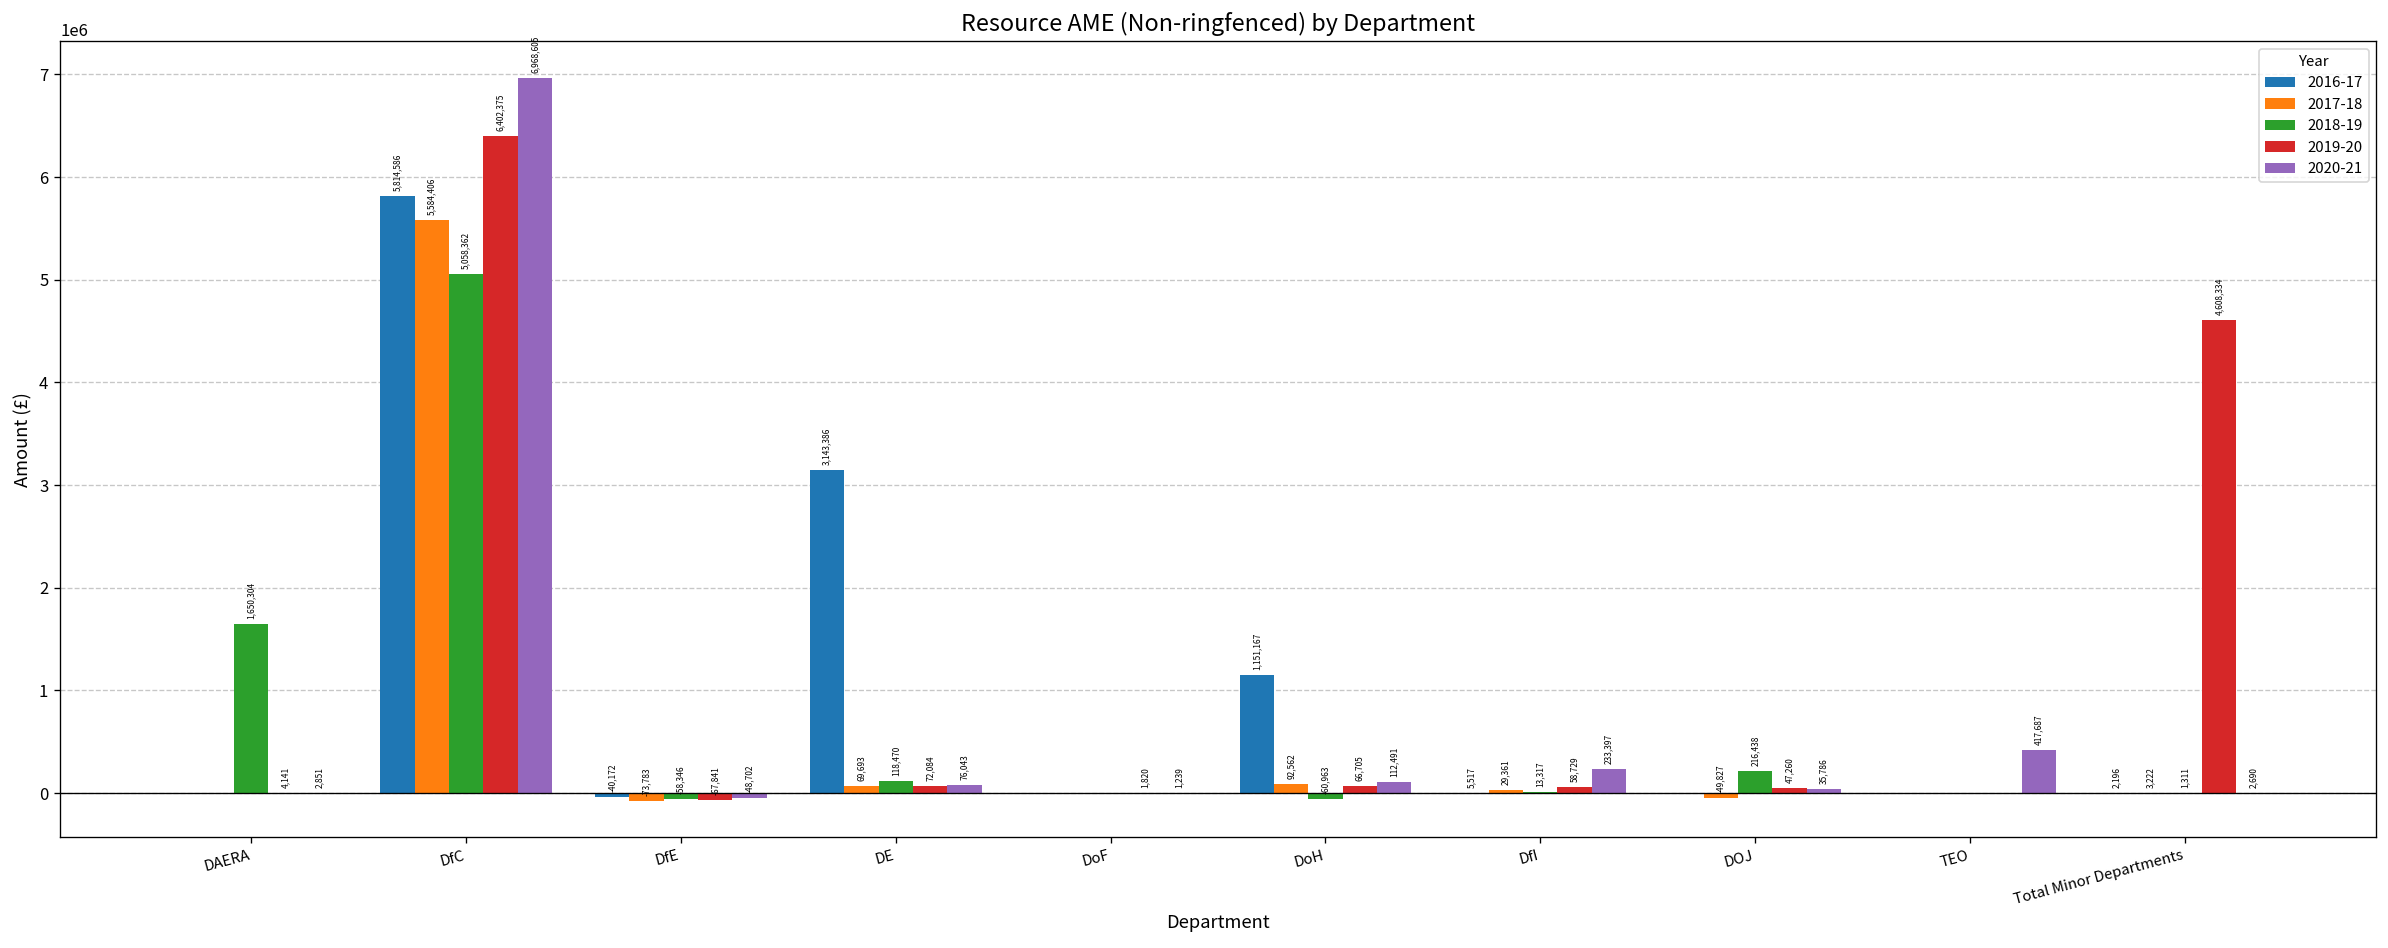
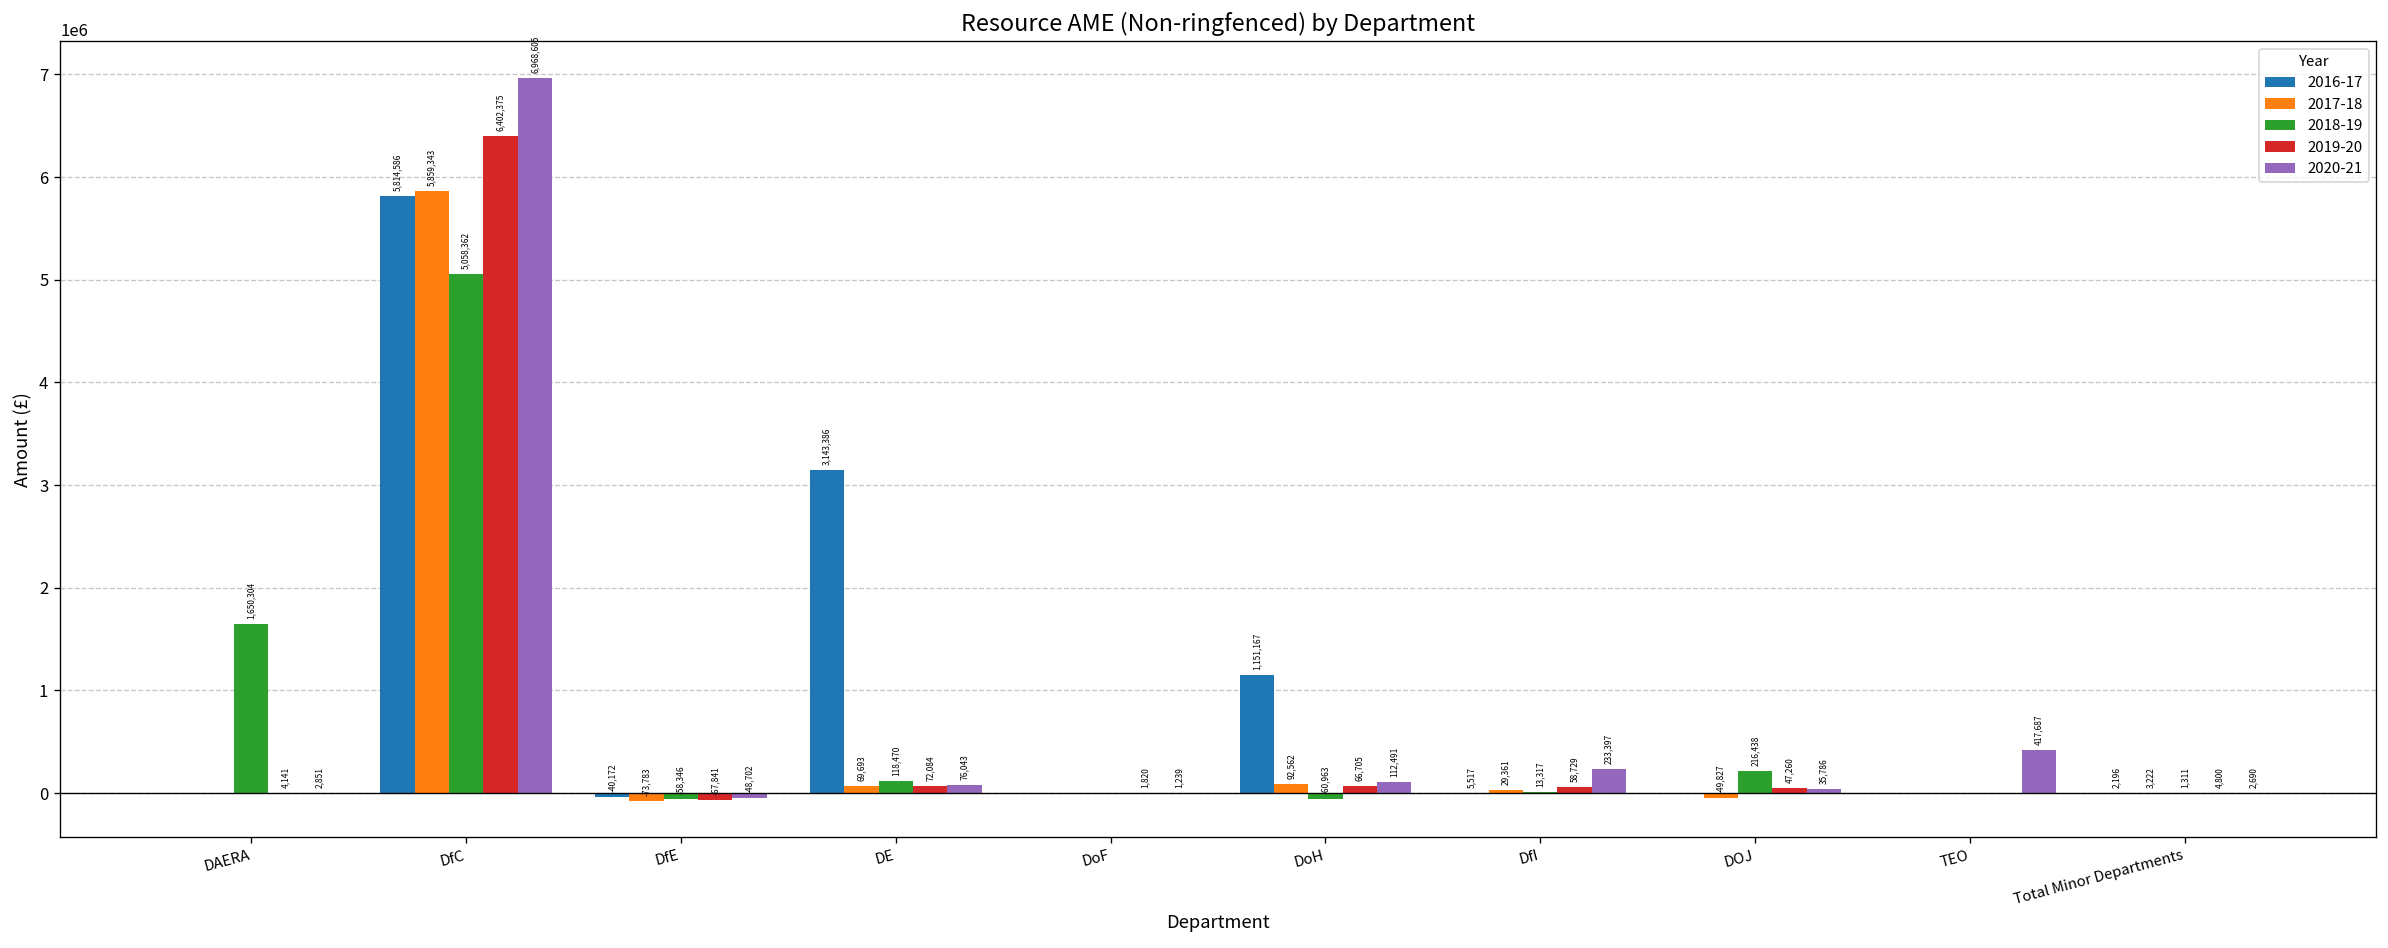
  {
    "2016-17": {
      "DfC": "5,814,586",
      "DfE": "-40,172",
      "DE": "3,143,386",
      "DoH": "1,151,167",
      "DfI": "5,517",
      "Total Minor Departments": "2,196"
    },
    "2017-18": {
-     "DfC": "5,584,406",
+     "DfC": "5,859,343",
      "DfE": "-73,783",
      "DE": "69,693",
      "DoH": "92,562",
      "DfI": "29,361",
      "DOJ": "-49,827",
      "Total Minor Departments": "3,222"
    },
    "2018-19": {
      "DAERA": "1,650,304",
      "DfC": "5,058,362",
      "DfE": "-58,346",
      "DE": "118,470",
      "DoH": "-60,963",
      "DfI": "13,317",
      "DOJ": "216,438",
      "Total Minor Departments": "1,311"
    },
    "2019-20": {
      "DAERA": "4,141",
      "DfC": "6,402,375",
      "DfE": "-67,841",
      "DE": "72,084",
      "DoF": "1,820",
      "DoH": "66,705",
      "DfI": "58,729",
      "DOJ": "47,260",
-     "Total Minor Departments": "4,608,334"
+     "Total Minor Departments": "4,800"
    },
    "2020-21": {
      "DAERA": "2,851",
      "DfC": "6,968,605",
      "DfE": "-48,702",
      "DE": "76,043",
      "DoF": "1,239",
      "DoH": "112,491",
      "DfI": "233,397",
      "DOJ": "35,786",
      "TEO": "417,687",
      "Total Minor Departments": "2,690"
    }
  }
